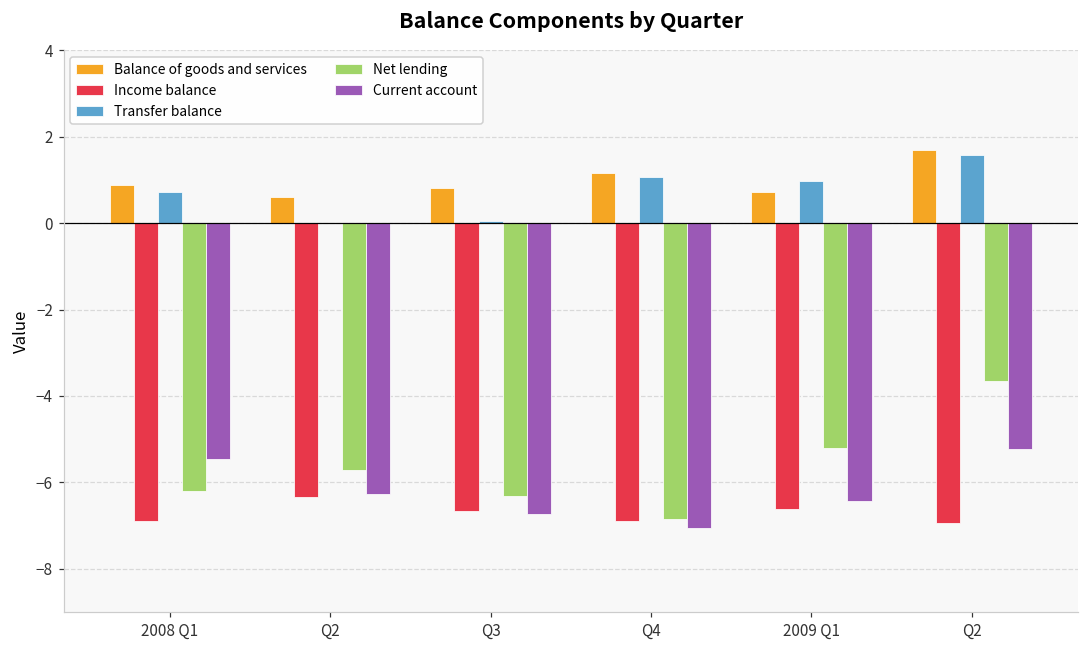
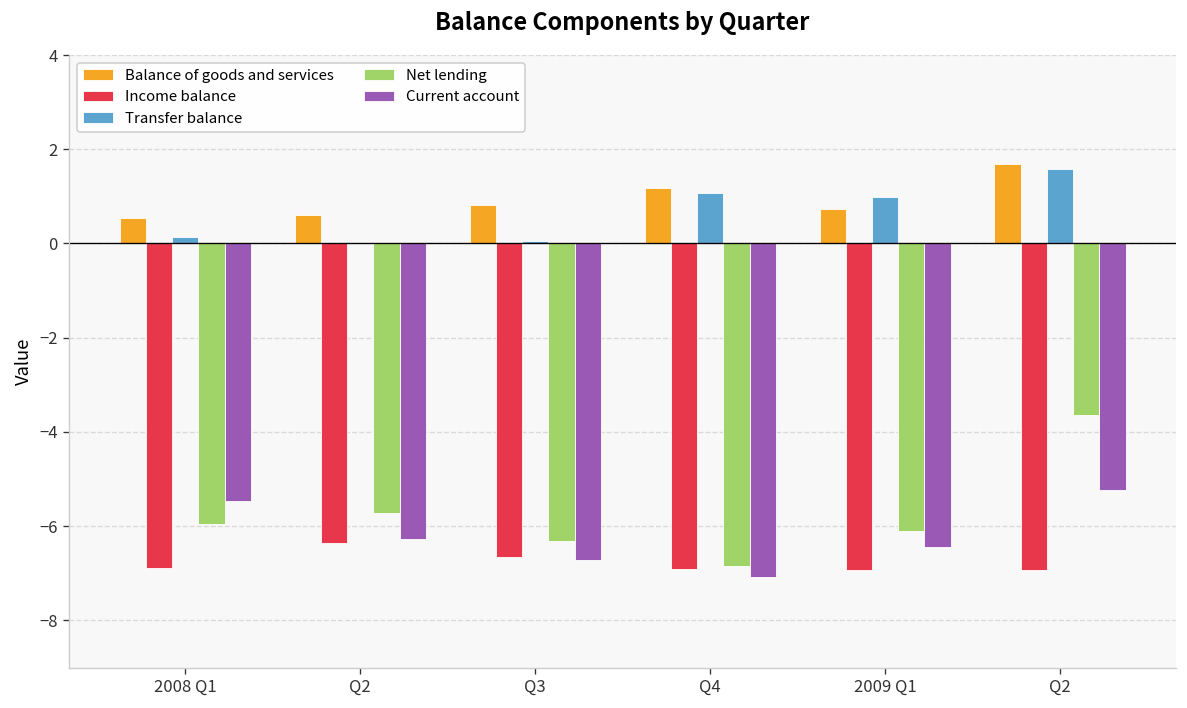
  {
    "Balance of goods and services": {
-     "2008 Q1": 0.9,
+     "2008 Q1": 0.5,
      "Q3": 0.8,
      "Q4": 1.2,
      "2009 Q1": 0.7
    },
    "Income balance": {
      "2008 Q1": -6.9,
      "Q3": -6.7,
      "Q4": -6.9,
-     "2009 Q1": -6.6
+     "2009 Q1": -6.9
    },
    "Transfer balance": {
-     "2008 Q1": 0.7,
+     "2008 Q1": 0.1,
      "Q4": 1.1,
      "2009 Q1": 1.0
    },
    "Net lending": {
-     "2008 Q1": -6.2,
+     "2008 Q1": -6.0,
      "Q3": -6.3,
      "Q4": -6.8,
-     "2009 Q1": -5.2
+     "2009 Q1": -6.1
    },
    "Current account": {
      "2008 Q1": -5.5,
      "Q3": -6.7,
      "Q4": -7.1,
      "2009 Q1": -6.4
    }
  }
